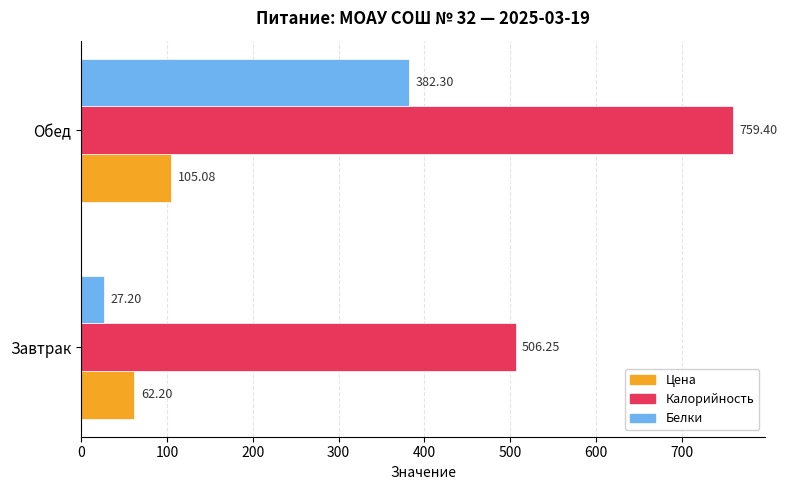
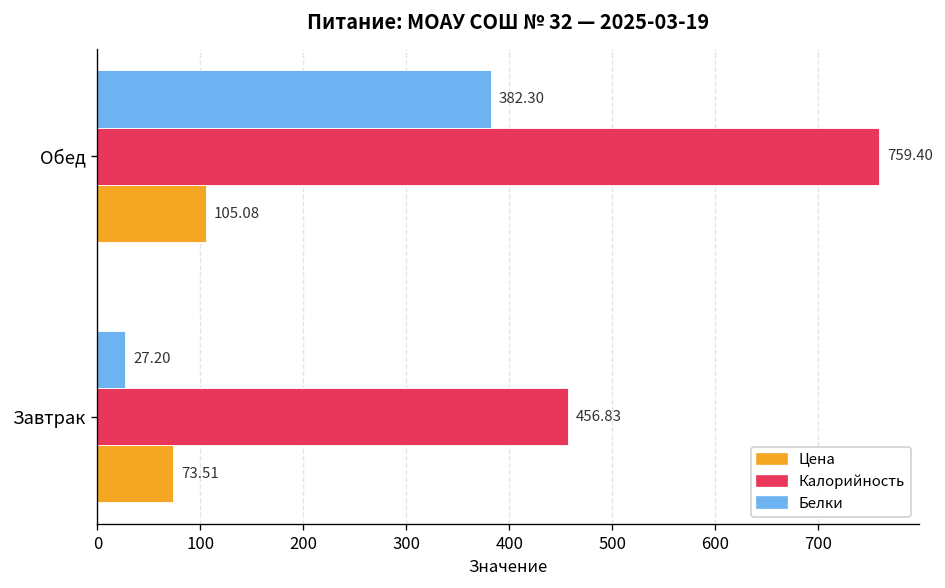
  {
    "Цена": {
      "Обед": 105.08,
-     "Завтрак": 62.20
+     "Завтрак": 73.51
    },
    "Калорийность": {
      "Обед": 759.40,
-     "Завтрак": 506.25
+     "Завтрак": 456.83
    },
    "Белки": {
      "Обед": 382.30,
      "Завтрак": 27.20
    }
  }
